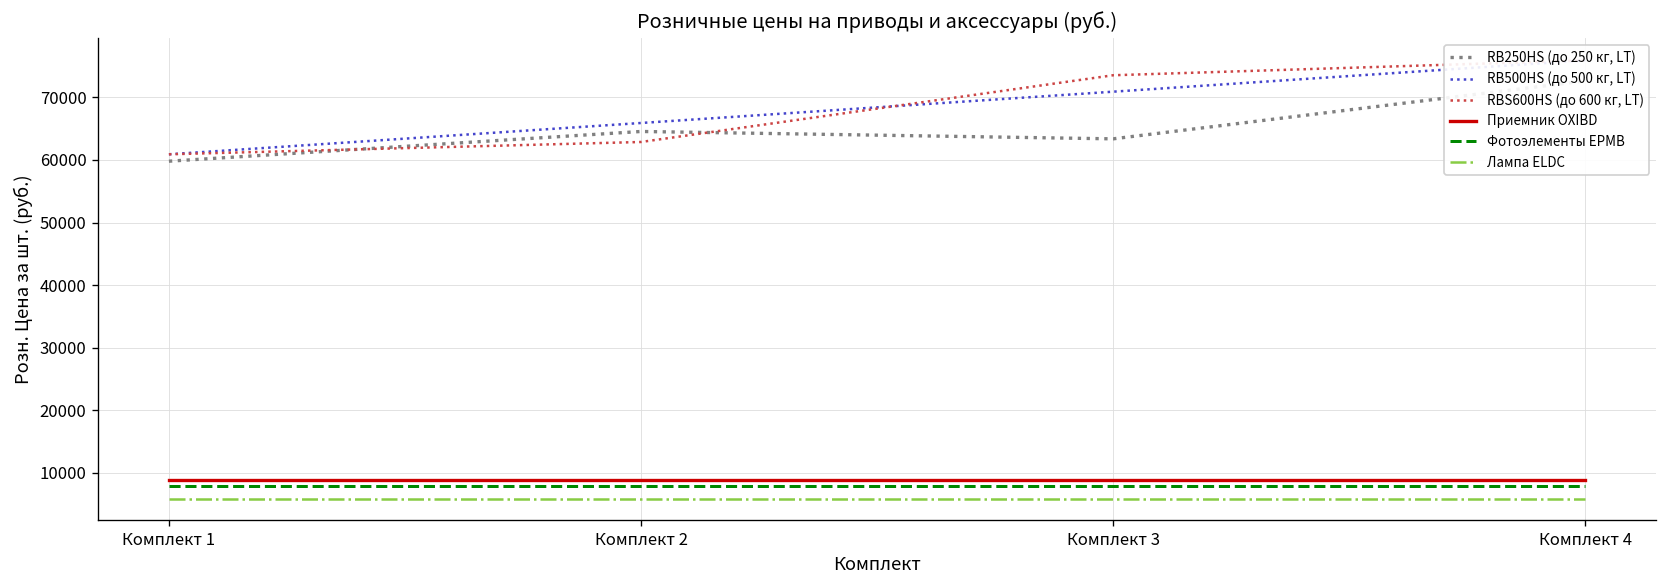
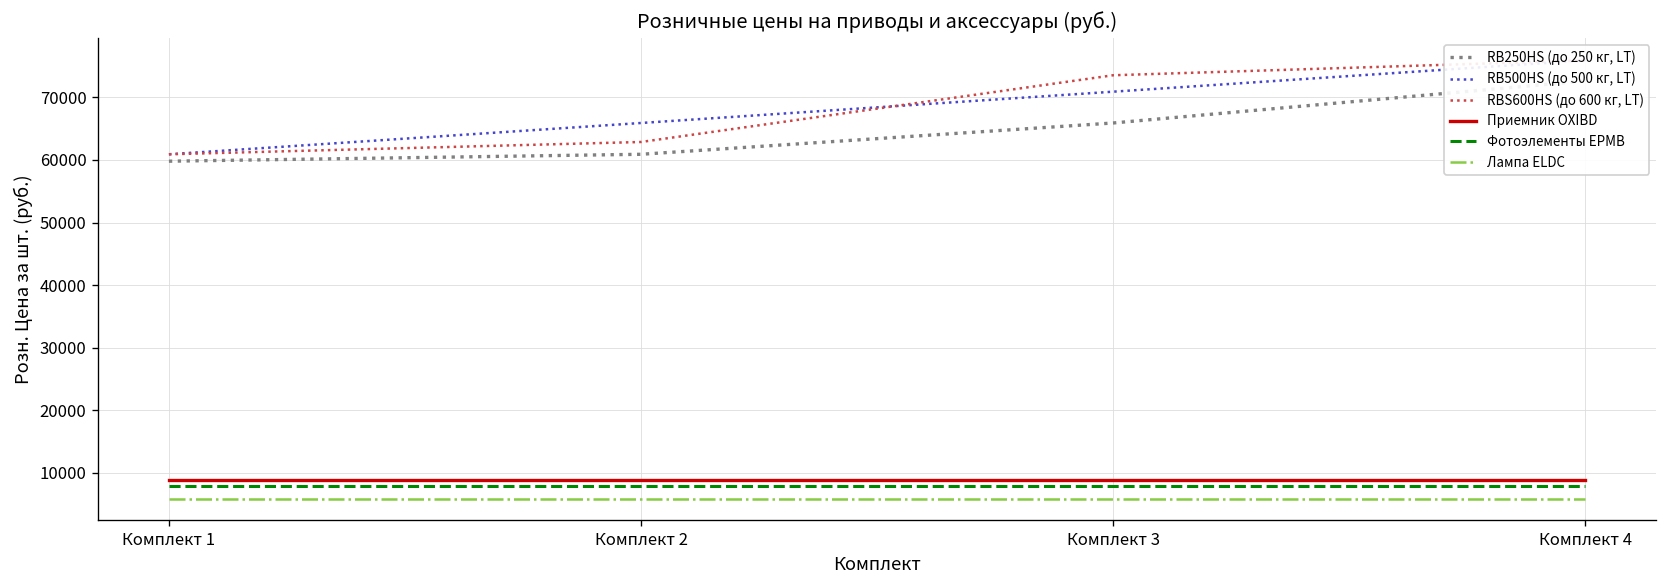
  {
    "RB250HS (до 250 кг, LT)": {
      "Комплект 1": 60000,
-     "Комплект 2": 65000,
-     "Комплект 3": 63000
+     "Комплект 2": 61000,
+     "Комплект 3": 66000
    },
    "RB500HS (до 500 кг, LT)": {
      "Комплект 2": 66000,
      "Комплект 3": 71000
    },
    "RBS600HS (до 600 кг, LT)": {
      "Комплект 2": 63000,
      "Комплект 3": 74000
    },
    "Приемник OXIBD": {
      "Комплект 1": 9000,
      "Комплект 2": 9000,
      "Комплект 3": 9000,
      "Комплект 4": 9000
    },
    "Фотоэлементы EPMB": {
      "Комплект 1": 8000,
      "Комплект 2": 8000,
      "Комплект 3": 8000,
      "Комплект 4": 8000
    },
    "Лампа ELDC": {
      "Комплект 1": 6000,
      "Комплект 2": 6000,
      "Комплект 3": 6000,
      "Комплект 4": 6000
    }
  }
